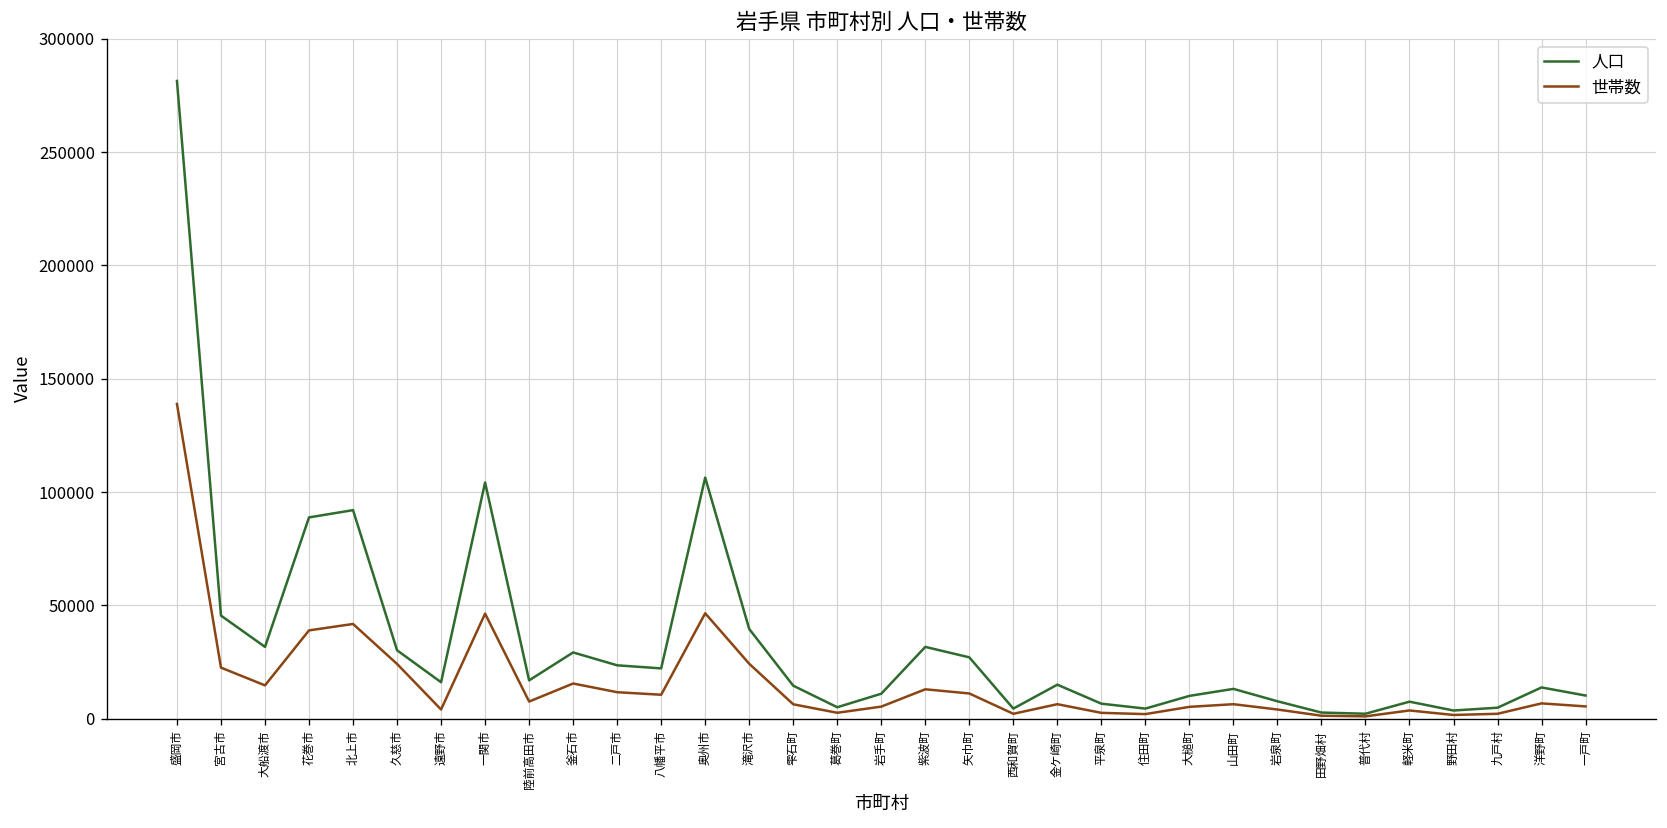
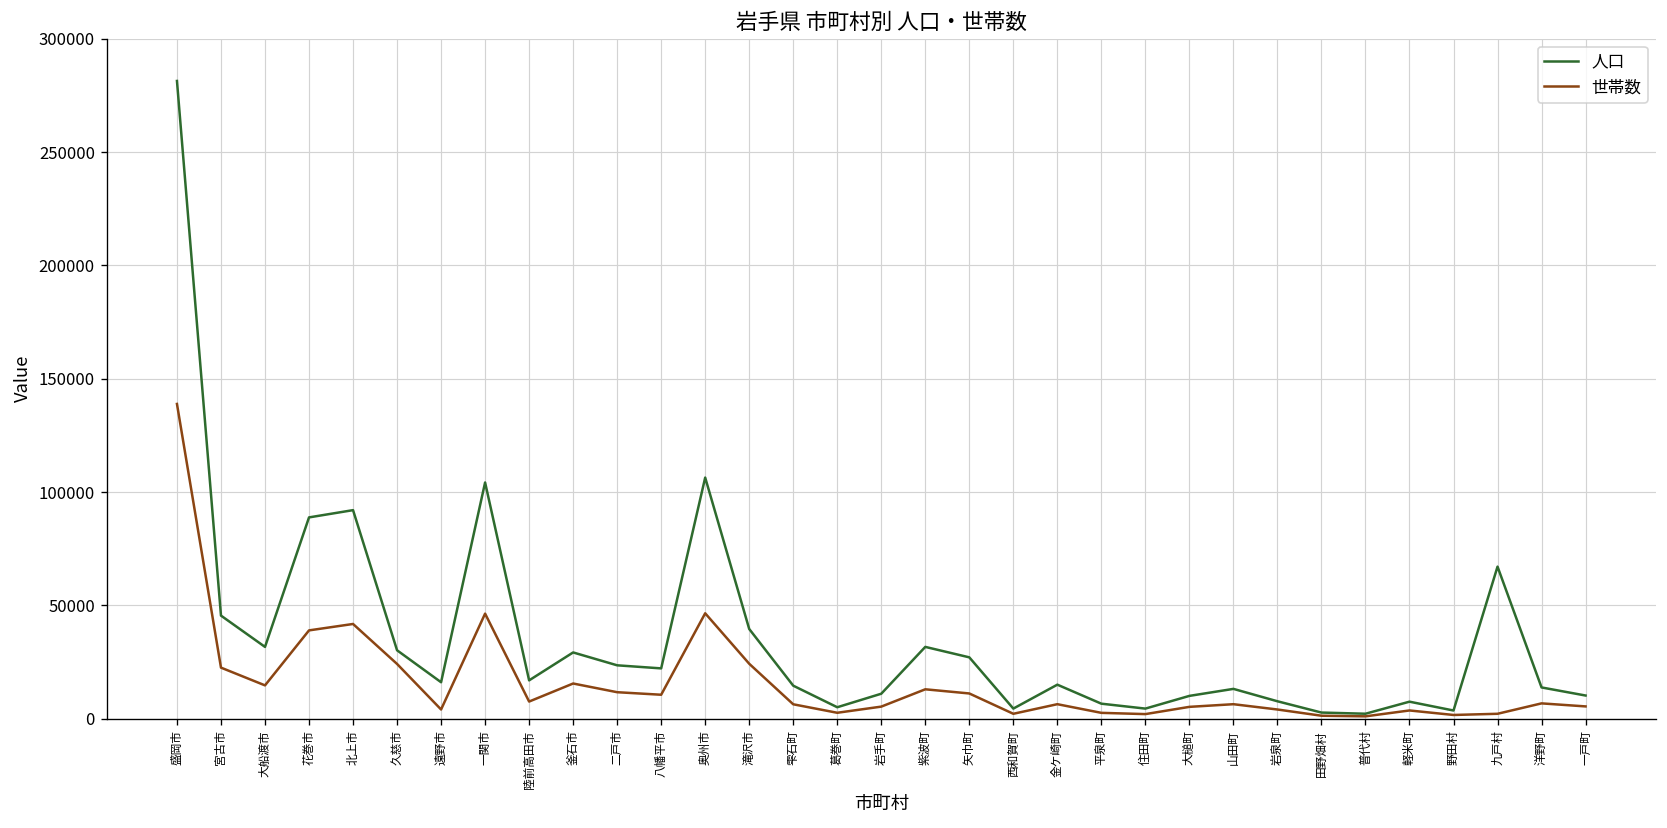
  {
    "人口": {
      "盛岡市": 281000,
      "宮古市": 46000,
      "大船渡市": 32000,
      "花巻市": 89000,
      "北上市": 92000,
      "久慈市": 30000,
      "遠野市": 16000,
      "一関市": 104000,
      "陸前高田市": 17000,
      "釜石市": 29000,
      "二戸市": 24000,
      "八幡平市": 22000,
      "奥州市": 106000,
      "滝沢市": 40000,
      "雫石町": 15000,
      "葛巻町": 5000,
      "岩手町": 11000,
      "紫波町": 32000,
      "矢巾町": 27000,
      "西和賀町": 4000,
      "金ケ崎町": 15000,
      "平泉町": 7000,
      "住田町": 4000,
      "大槌町": 10000,
      "山田町": 13000,
      "岩泉町": 8000,
      "田野畑村": 3000,
      "軽米町": 8000,
      "野田村": 4000,
-     "九戸村": 5000,
+     "九戸村": 67000,
      "洋野町": 14000,
      "一戸町": 10000
    },
    "世帯数": {
      "盛岡市": 139000,
      "宮古市": 23000,
      "大船渡市": 15000,
      "花巻市": 39000,
      "北上市": 42000,
      "久慈市": 24000,
      "遠野市": 4000,
      "一関市": 46000,
      "陸前高田市": 8000,
      "釜石市": 16000,
      "二戸市": 12000,
      "八幡平市": 11000,
      "奥州市": 47000,
      "滝沢市": 24000,
      "雫石町": 6000,
      "葛巻町": 3000,
      "岩手町": 5000,
      "紫波町": 13000,
      "矢巾町": 11000,
      "西和賀町": 2000,
      "金ケ崎町": 6000,
      "平泉町": 3000,
      "住田町": 2000,
      "大槌町": 5000,
      "山田町": 6000,
      "岩泉町": 4000,
      "田野畑村": 1000,
      "軽米町": 4000,
      "野田村": 2000,
      "九戸村": 2000,
      "洋野町": 7000,
      "一戸町": 5000
    }
  }
